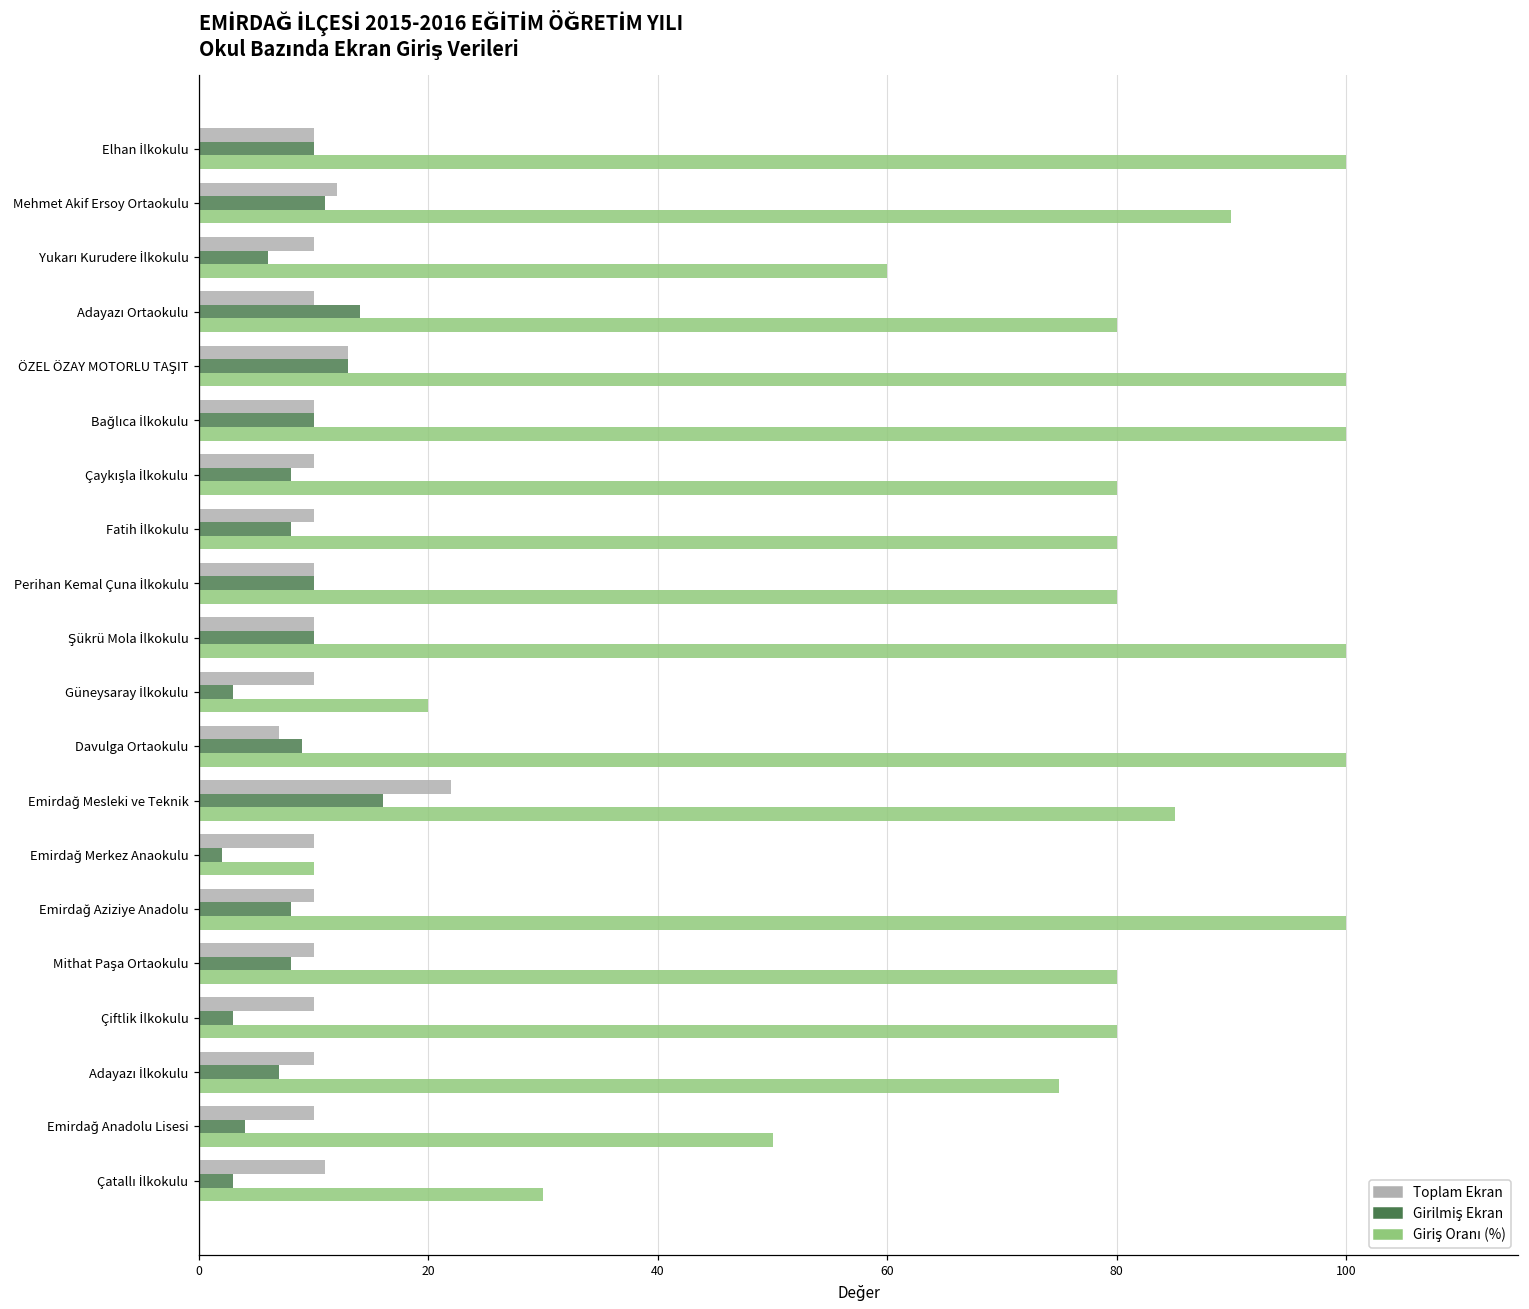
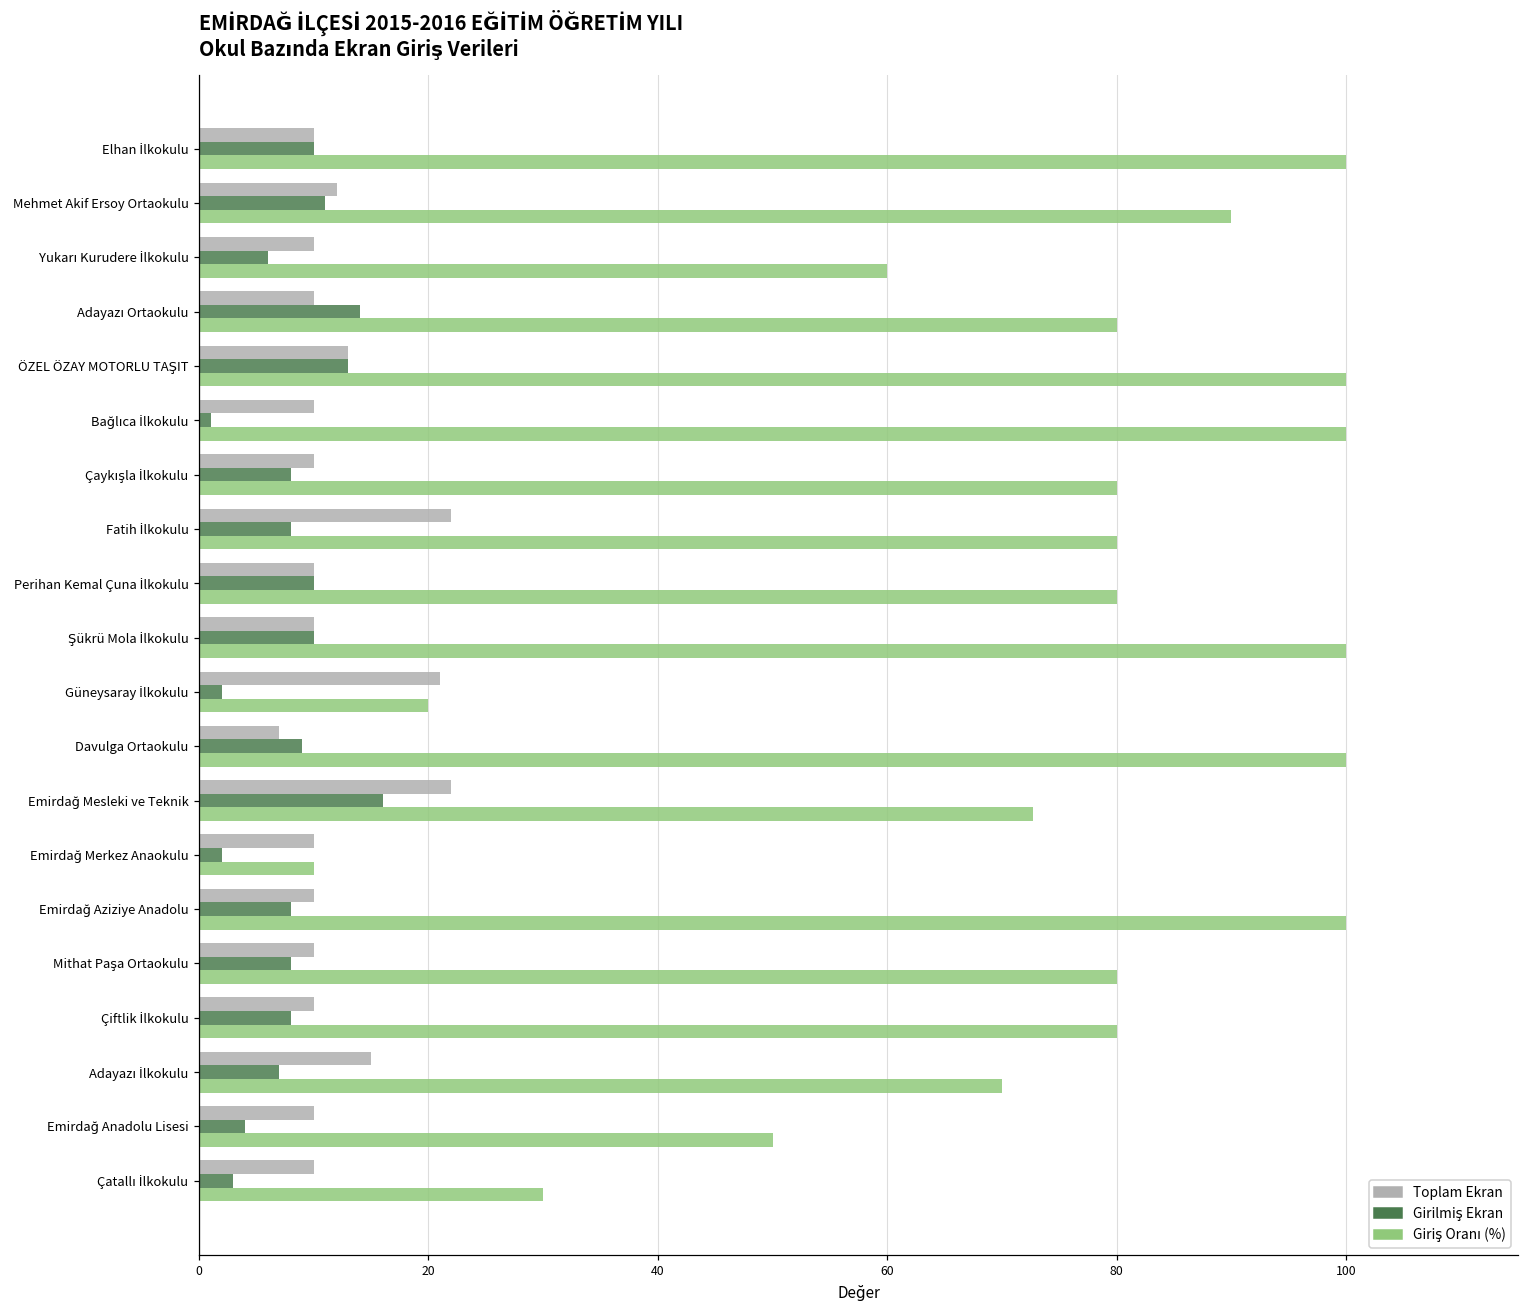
  {
    "Toplam Ekran": {
      "Elhan İlkokulu": 10,
      "Mehmet Akif Ersoy Ortaokulu": 12,
      "Yukarı Kurudere İlkokulu": 10,
      "Adayazı Ortaokulu": 10,
      "ÖZEL ÖZAY MOTORLU TAŞIT": 13,
      "Bağlıca İlkokulu": 10,
      "Çaykışla İlkokulu": 10,
-     "Fatih İlkokulu": 10,
+     "Fatih İlkokulu": 22,
      "Perihan Kemal Çuna İlkokulu": 10,
      "Şükrü Mola İlkokulu": 10,
-     "Güneysaray İlkokulu": 10,
+     "Güneysaray İlkokulu": 21,
      "Davulga Ortaokulu": 7,
      "Emirdağ Mesleki ve Teknik": 22,
      "Emirdağ Merkez Anaokulu": 10,
      "Emirdağ Aziziye Anadolu": 10,
      "Mithat Paşa Ortaokulu": 10,
      "Çiftlik İlkokulu": 10,
-     "Adayazı İlkokulu": 10,
+     "Adayazı İlkokulu": 15,
      "Emirdağ Anadolu Lisesi": 10,
-     "Çatallı İlkokulu": 11
+     "Çatallı İlkokulu": 10
    },
    "Girilmiş Ekran": {
      "Elhan İlkokulu": 10,
      "Mehmet Akif Ersoy Ortaokulu": 11,
      "Yukarı Kurudere İlkokulu": 6,
      "Adayazı Ortaokulu": 14,
      "ÖZEL ÖZAY MOTORLU TAŞIT": 13,
-     "Bağlıca İlkokulu": 10,
+     "Bağlıca İlkokulu": 1,
      "Çaykışla İlkokulu": 8,
      "Fatih İlkokulu": 8,
      "Perihan Kemal Çuna İlkokulu": 10,
      "Şükrü Mola İlkokulu": 10,
-     "Güneysaray İlkokulu": 3,
+     "Güneysaray İlkokulu": 2,
      "Davulga Ortaokulu": 9,
      "Emirdağ Mesleki ve Teknik": 16,
      "Emirdağ Merkez Anaokulu": 2,
      "Emirdağ Aziziye Anadolu": 8,
      "Mithat Paşa Ortaokulu": 8,
-     "Çiftlik İlkokulu": 3,
+     "Çiftlik İlkokulu": 8,
      "Adayazı İlkokulu": 7,
      "Emirdağ Anadolu Lisesi": 4,
      "Çatallı İlkokulu": 3
    },
    "Giriş Oranı (%)": {
      "Elhan İlkokulu": 100.0,
      "Mehmet Akif Ersoy Ortaokulu": 90.0,
      "Yukarı Kurudere İlkokulu": 60.0,
      "Adayazı Ortaokulu": 80.0,
      "ÖZEL ÖZAY MOTORLU TAŞIT": 100.0,
      "Bağlıca İlkokulu": 100.0,
      "Çaykışla İlkokulu": 80.0,
      "Fatih İlkokulu": 80.0,
      "Perihan Kemal Çuna İlkokulu": 80.0,
      "Şükrü Mola İlkokulu": 100.0,
      "Güneysaray İlkokulu": 20.0,
      "Davulga Ortaokulu": 100.0,
-     "Emirdağ Mesleki ve Teknik": 85.1,
+     "Emirdağ Mesleki ve Teknik": 72.7,
      "Emirdağ Merkez Anaokulu": 10.0,
      "Emirdağ Aziziye Anadolu": 100.0,
      "Mithat Paşa Ortaokulu": 80.0,
      "Çiftlik İlkokulu": 80.0,
-     "Adayazı İlkokulu": 75,
+     "Adayazı İlkokulu": 70,
      "Emirdağ Anadolu Lisesi": 50.0,
      "Çatallı İlkokulu": 30.0
    }
  }
